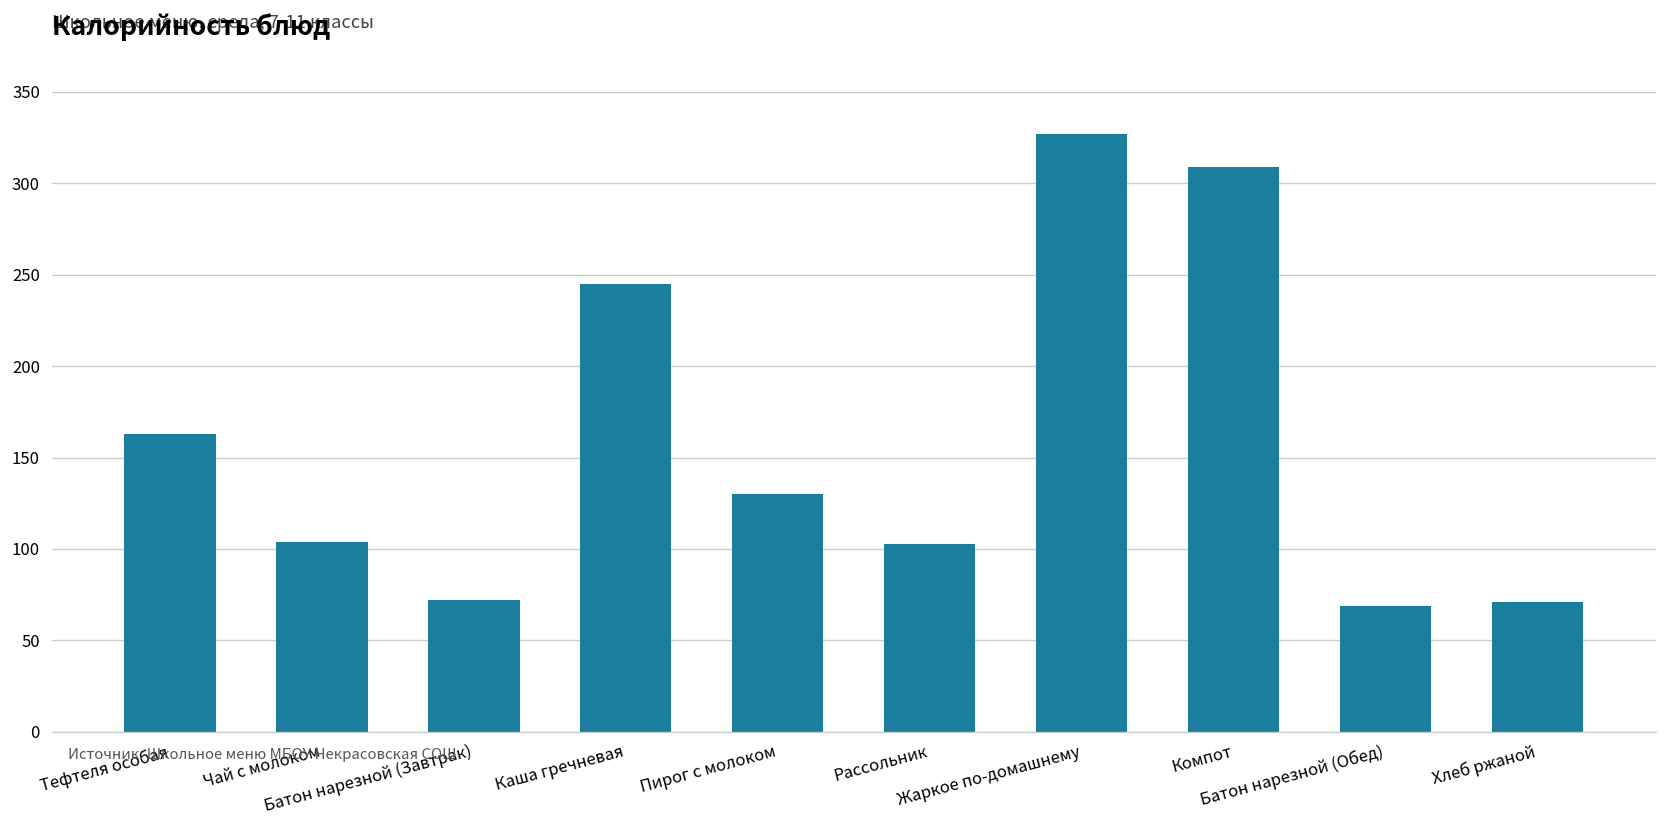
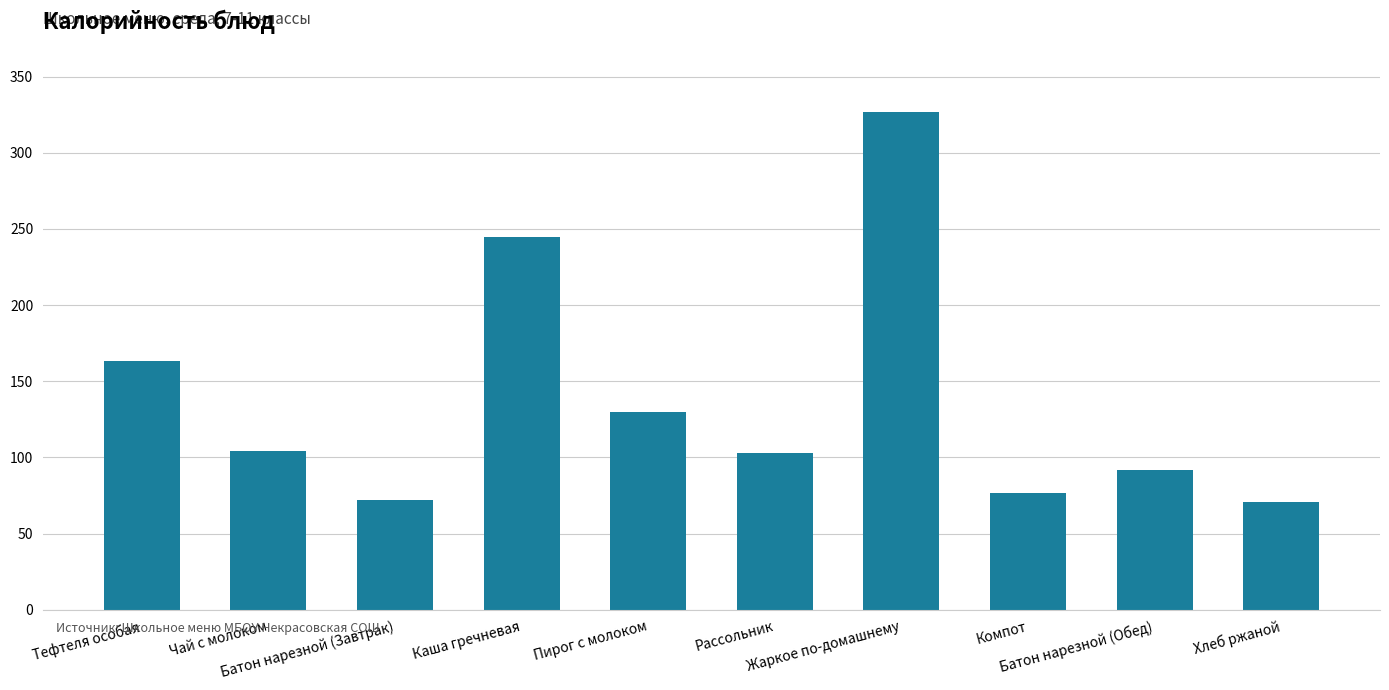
  {
    "Тефтеля особая": 163,
    "Чай с молоком": 104,
    "Батон нарезной (Завтрак)": 72,
    "Каша гречневая": 245,
    "Пирог с молоком": 130,
    "Рассольник": 103,
    "Жаркое по-домашнему": 327,
-   "Компот": 309,
-   "Батон нарезной (Обед)": 69,
+   "Компот": 77,
+   "Батон нарезной (Обед)": 92,
    "Хлеб ржаной": 71
  }
